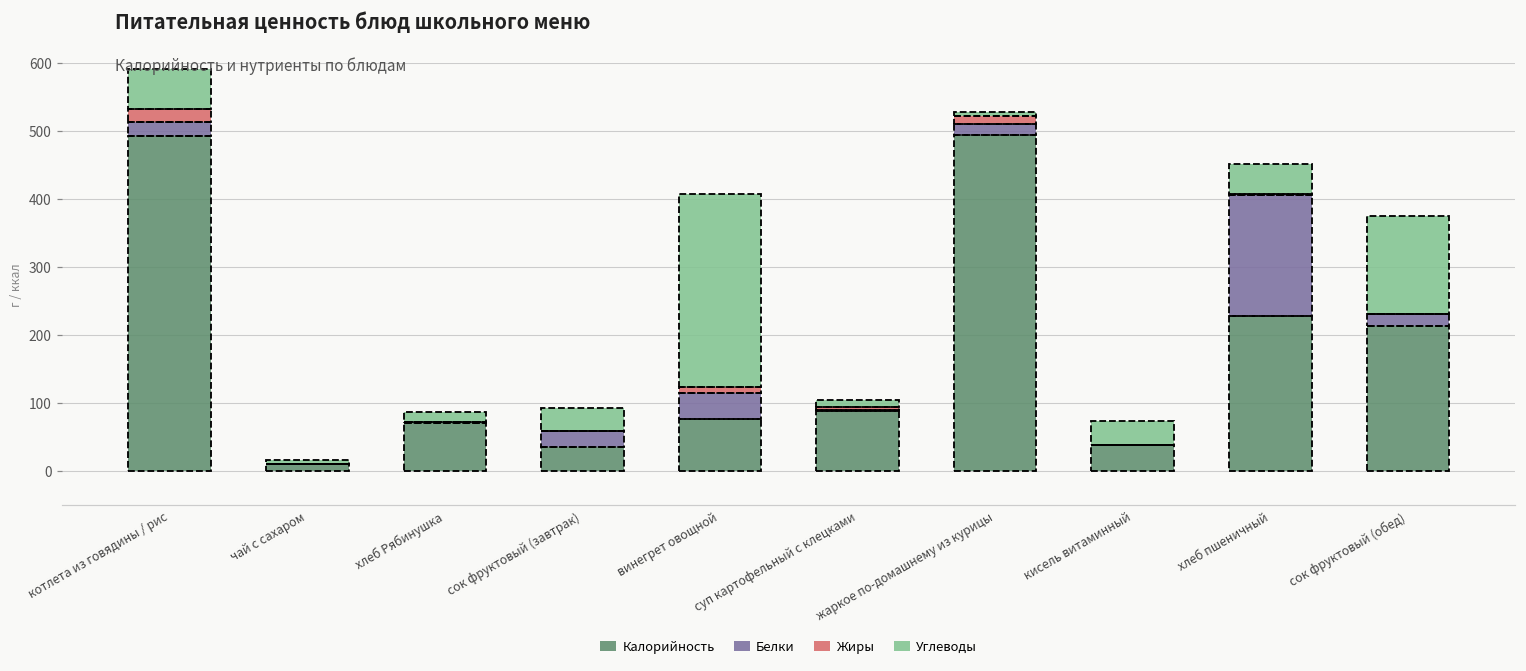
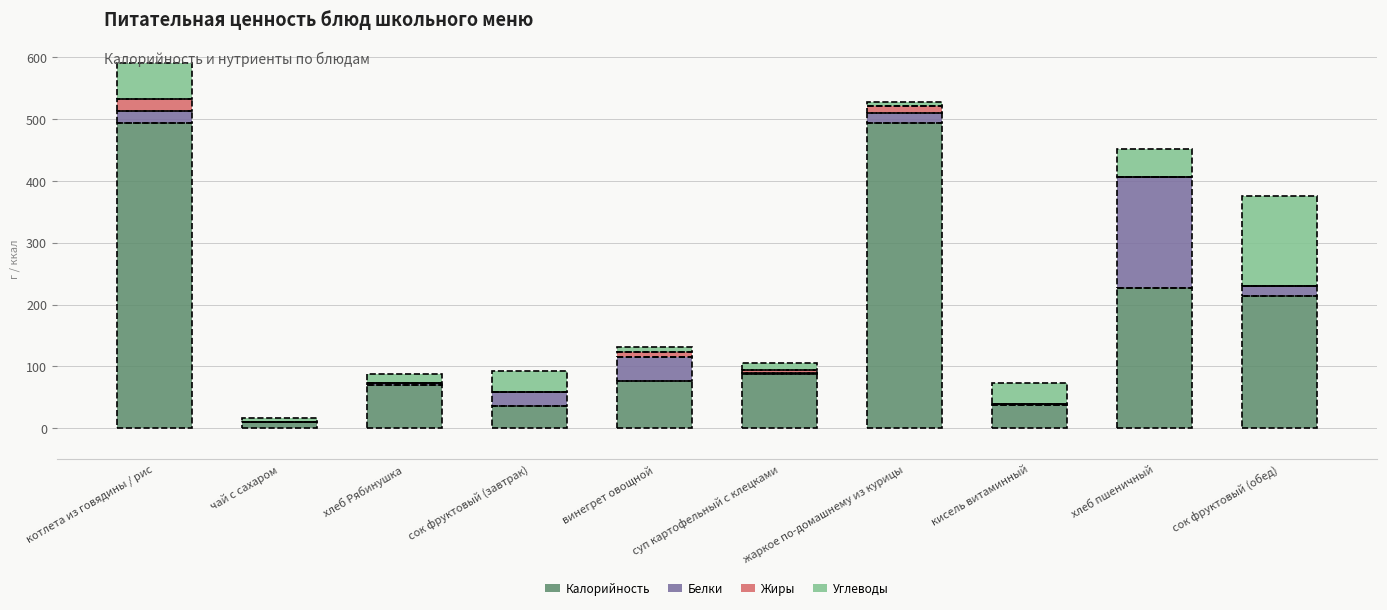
  {
    "Калорийность": {
      "котлета из говядины / рис": 490,
      "чай с сахаром": 10,
      "хлеб Рябинушка": 70,
      "сок фруктовый (завтрак)": 40,
      "винегрет овощной": 80,
      "суп картофельный с клецками": 90,
      "жаркое по-домашнему из курицы": 490,
      "кисель витаминный": 40,
      "хлеб пшеничный": 230,
      "сок фруктовый (обед)": 210
    },
    "Белки": {
      "котлета из говядины / рис": 20,
      "сок фруктовый (завтрак)": 20,
      "винегрет овощной": 40,
      "жаркое по-домашнему из курицы": 20,
      "хлеб пшеничный": 180,
      "сок фруктовый (обед)": 20
    },
    "Жиры": {
      "котлета из говядины / рис": 20,
      "сок фруктовый (завтрак)": 0,
      "винегрет овощной": 10,
      "суп картофельный с клецками": 0,
      "жаркое по-домашнему из курицы": 10,
      "сок фруктовый (обед)": 0
    },
    "Углеводы": {
      "котлета из говядины / рис": 60,
      "чай с сахаром": 10,
      "хлеб Рябинушка": 10,
      "сок фруктовый (завтрак)": 30,
-     "винегрет овощной": 280,
+     "винегрет овощной": 10,
      "суп картофельный с клецками": 10,
      "жаркое по-домашнему из курицы": 10,
      "кисель витаминный": 30,
      "хлеб пшеничный": 40,
      "сок фруктовый (обед)": 140
    }
  }
